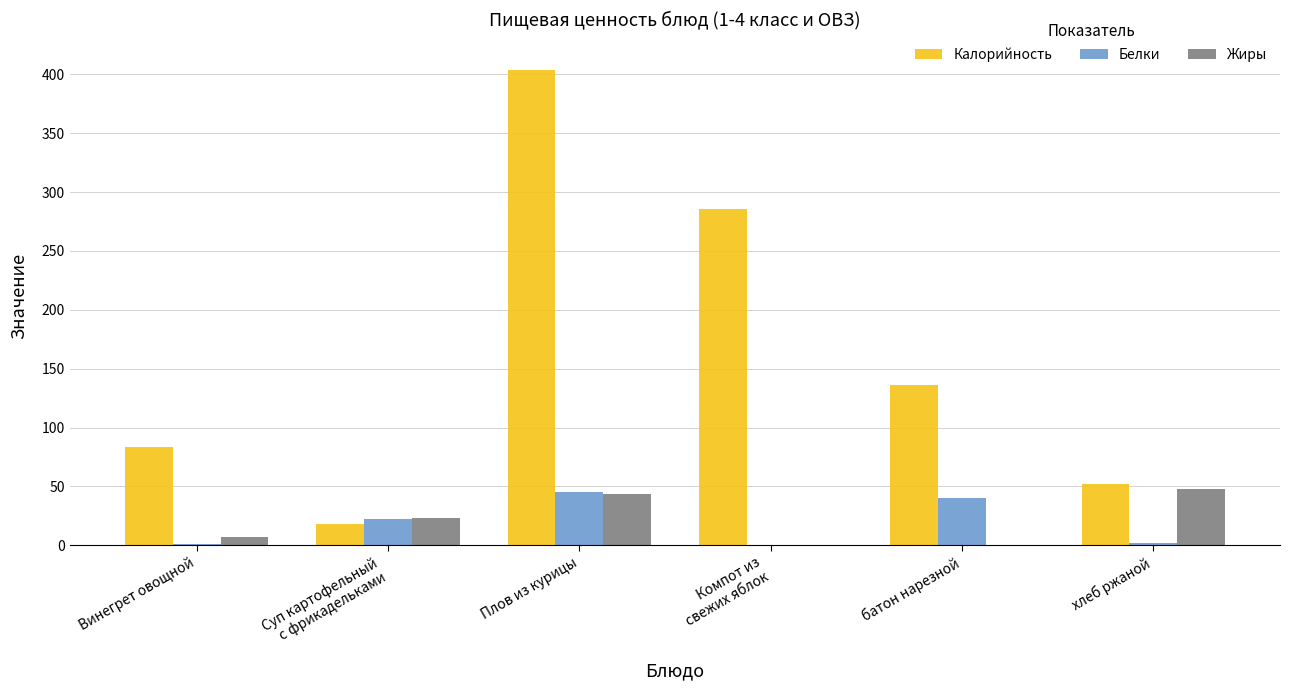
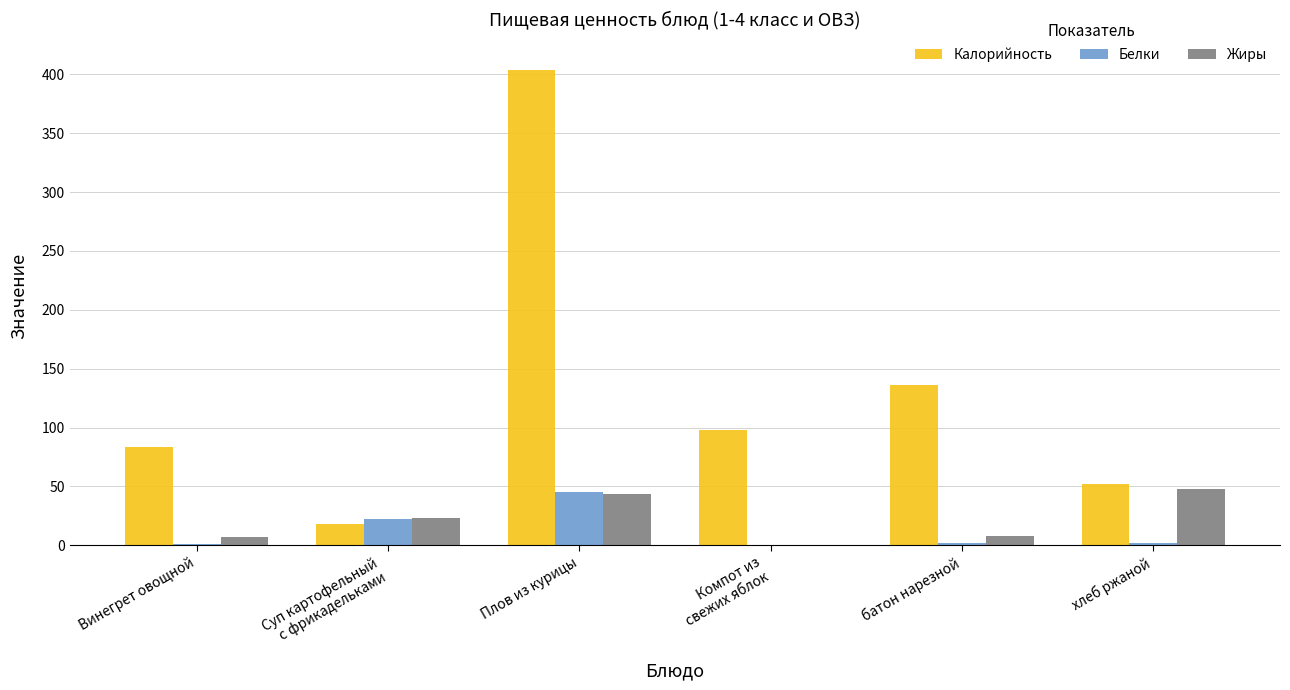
  {
    "Калорийность": {
      "Винегрет овощной": 83,
      "Суп картофельный с фрикадельками": 18,
      "Плов из курицы": 404,
-     "Компот из свежих яблок": 286,
+     "Компот из свежих яблок": 98,
      "батон нарезной": 136,
      "хлеб ржаной": 52
    },
    "Белки": {
      "Суп картофельный с фрикадельками": 22,
      "Плов из курицы": 45,
-     "батон нарезной": 40
+     "батон нарезной": 2
    },
    "Жиры": {
      "Винегрет овощной": 7,
      "Суп картофельный с фрикадельками": 23,
      "Плов из курицы": 44,
      "Компот из свежих яблок": 0,
-     "батон нарезной": 0,
+     "батон нарезной": 8,
      "хлеб ржаной": 48
    }
  }
